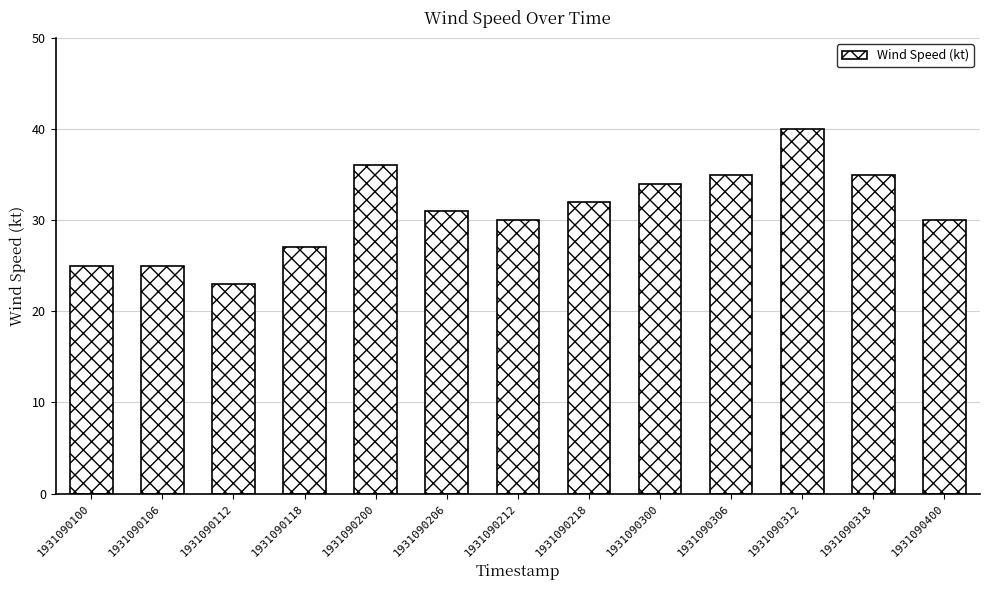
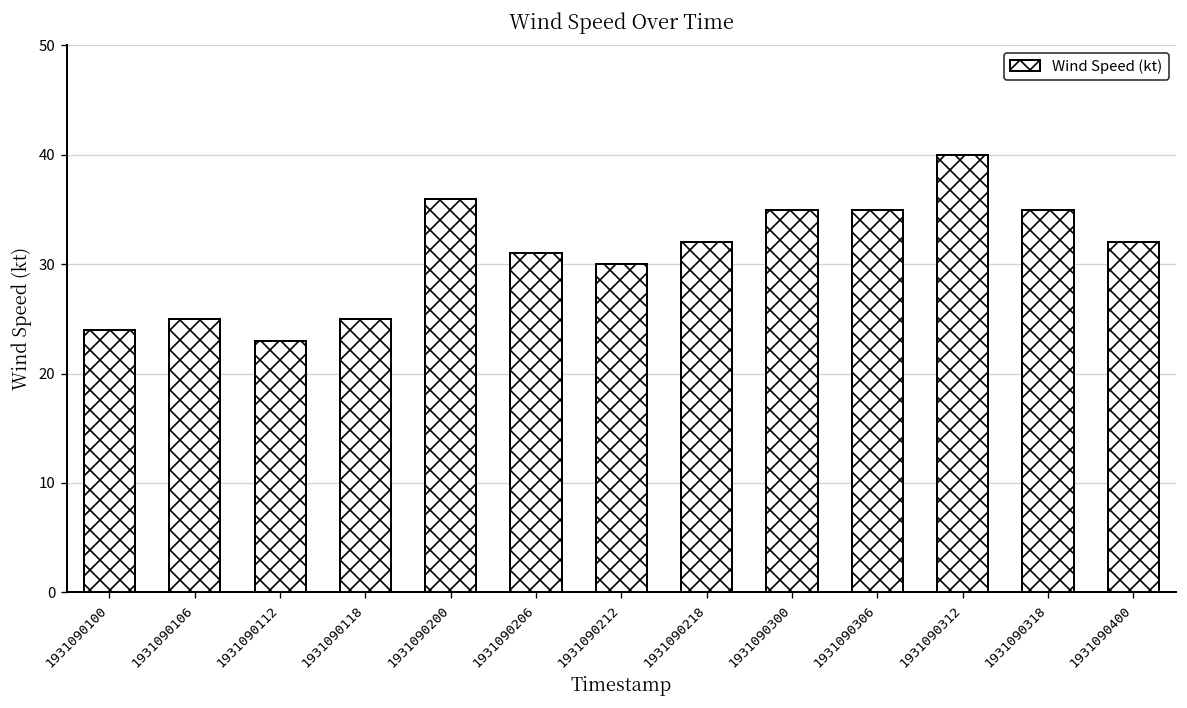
  {
-   "1931090100": 25,
+   "1931090100": 24,
    "1931090106": 25,
    "1931090112": 23,
-   "1931090118": 27,
+   "1931090118": 25,
    "1931090200": 36,
    "1931090206": 31,
    "1931090212": 30,
    "1931090218": 32,
-   "1931090300": 34,
+   "1931090300": 35,
    "1931090306": 35,
    "1931090312": 40,
    "1931090318": 35,
-   "1931090400": 30
+   "1931090400": 32
  }
